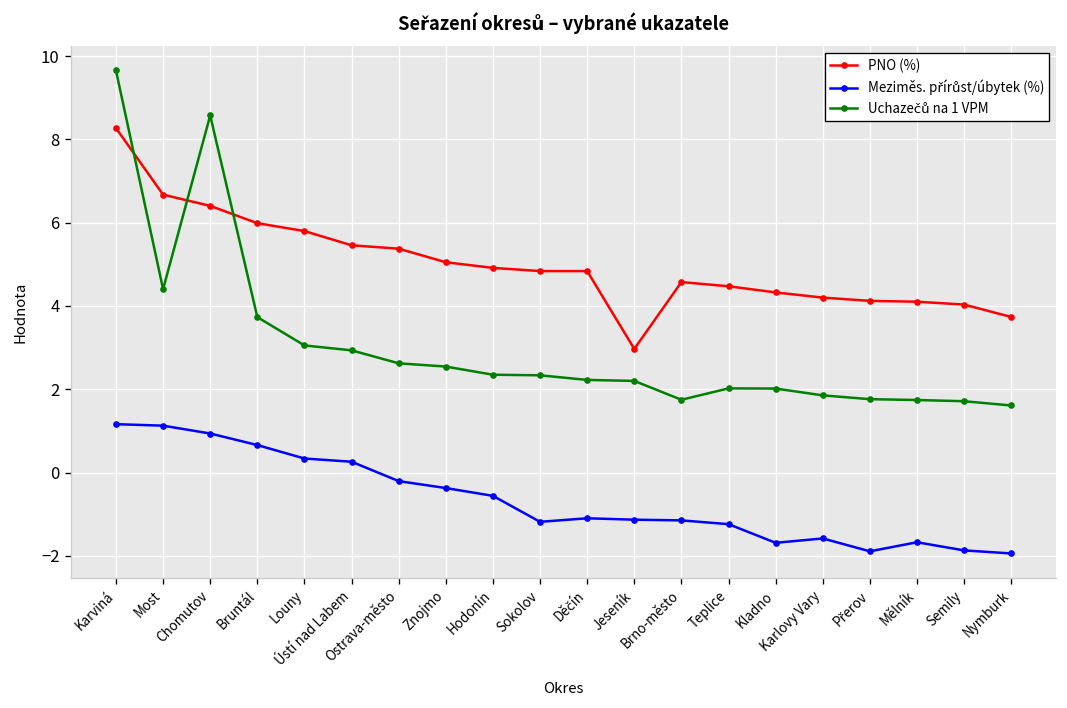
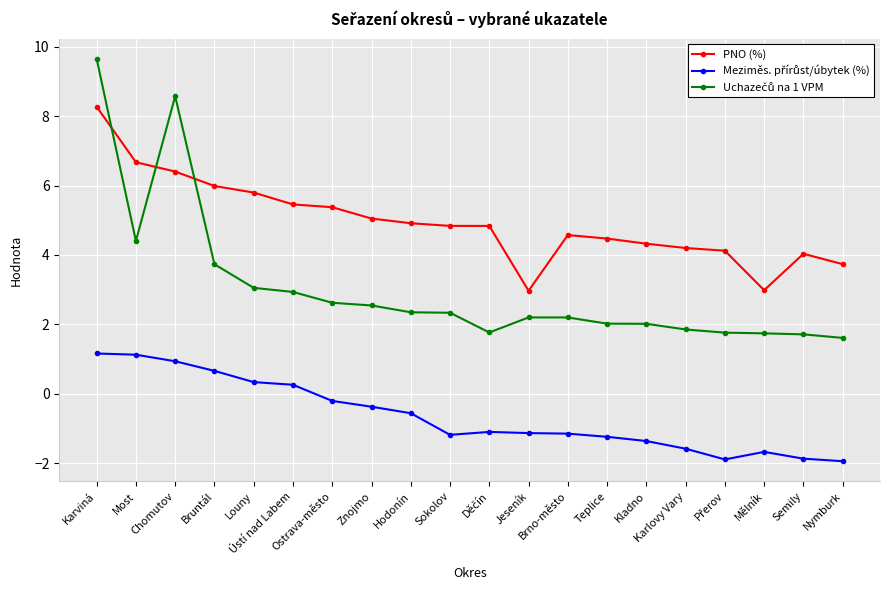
  {
    "PNO (%)": {
      "Karviná": 8.3,
      "Most": 6.7,
      "Chomutov": 6.4,
      "Bruntál": 6.0,
      "Louny": 5.8,
      "Ústí nad Labem": 5.5,
      "Ostrava-město": 5.4,
      "Znojmo": 5.0,
      "Hodonín": 4.9,
      "Sokolov": 4.8,
      "Děčín": 4.8,
      "Jeseník": 3.0,
      "Brno-město": 4.6,
      "Teplice": 4.5,
      "Kladno": 4.3,
      "Karlovy Vary": 4.2,
      "Přerov": 4.1,
-     "Mělník": 4.1,
+     "Mělník": 3.0,
      "Semily": 4.0,
      "Nymburk": 3.7
    },
    "Meziměs. přírůst/úbytek (%)": {
      "Karviná": 1.2,
      "Most": 1.1,
      "Chomutov": 0.9,
      "Bruntál": 0.7,
      "Louny": 0.3,
      "Ústí nad Labem": 0.3,
      "Ostrava-město": -0.2,
      "Znojmo": -0.4,
      "Hodonín": -0.6,
      "Sokolov": -1.2,
      "Děčín": -1.1,
      "Jeseník": -1.1,
      "Brno-město": -1.1,
      "Teplice": -1.2,
-     "Kladno": -1.7,
+     "Kladno": -1.4,
      "Karlovy Vary": -1.6,
      "Přerov": -1.9,
      "Mělník": -1.7,
      "Semily": -1.9,
      "Nymburk": -1.9
    },
    "Uchazečů na 1 VPM": {
      "Karviná": 9.7,
      "Most": 4.4,
      "Chomutov": 8.6,
      "Bruntál": 3.7,
      "Louny": 3.1,
      "Ústí nad Labem": 2.9,
      "Ostrava-město": 2.6,
      "Znojmo": 2.5,
      "Hodonín": 2.3,
      "Sokolov": 2.3,
-     "Děčín": 2.2,
+     "Děčín": 1.8,
      "Jeseník": 2.2,
-     "Brno-město": 1.7,
+     "Brno-město": 2.2,
      "Teplice": 2.0,
      "Kladno": 2.0,
      "Karlovy Vary": 1.9,
      "Přerov": 1.8,
      "Mělník": 1.7,
      "Semily": 1.7,
      "Nymburk": 1.6
    }
  }
